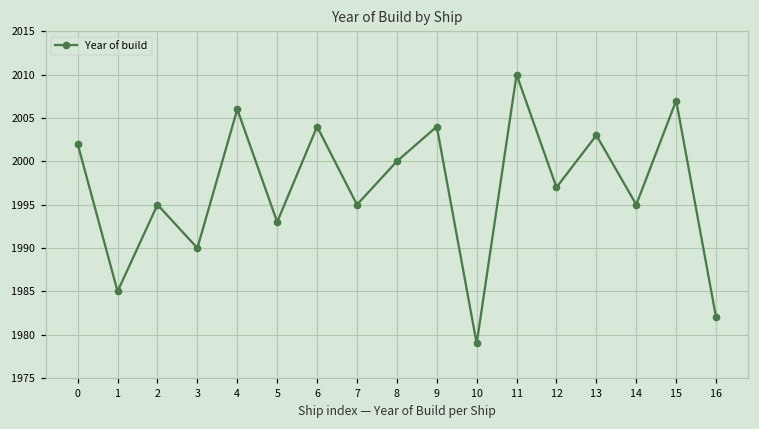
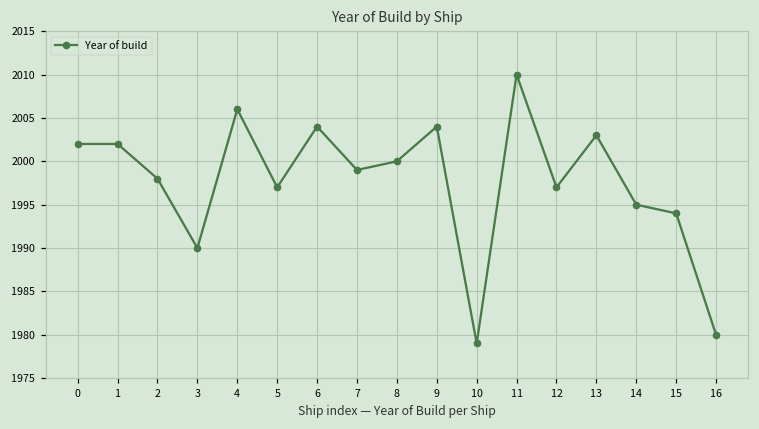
  {
    "0": 2002,
-   "1": 1985,
-   "2": 1995,
+   "1": 2002,
+   "2": 1998,
    "3": 1990,
    "4": 2006,
-   "5": 1993,
+   "5": 1997,
    "6": 2004,
-   "7": 1995,
+   "7": 1999,
    "8": 2000,
    "9": 2004,
    "10": 1979,
    "11": 2010,
    "12": 1997,
    "13": 2003,
    "14": 1995,
-   "15": 2007,
-   "16": 1982
+   "15": 1994,
+   "16": 1980
  }
